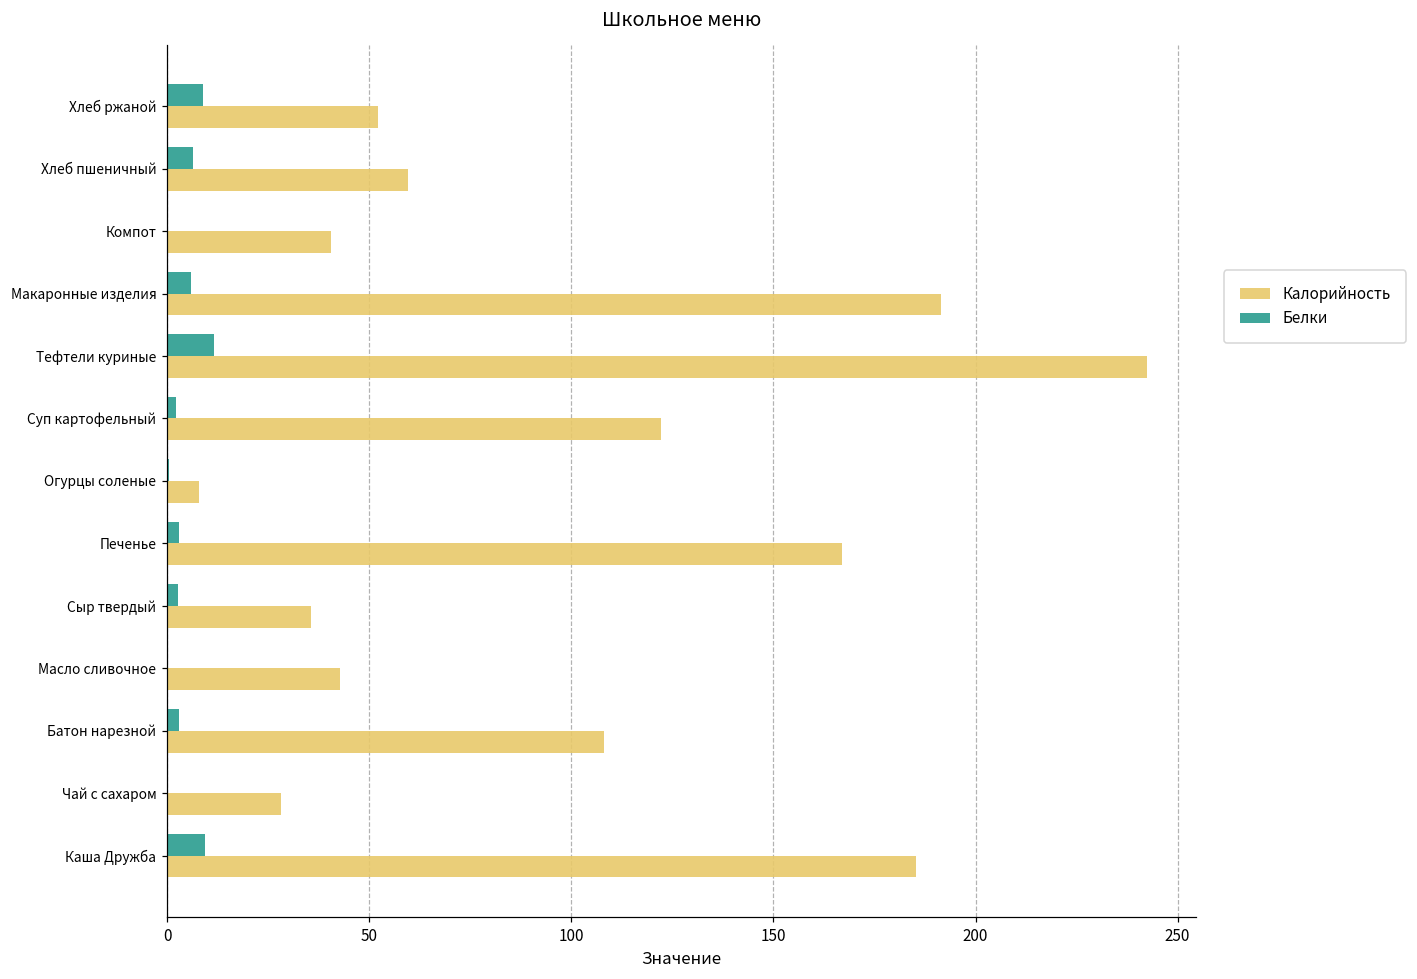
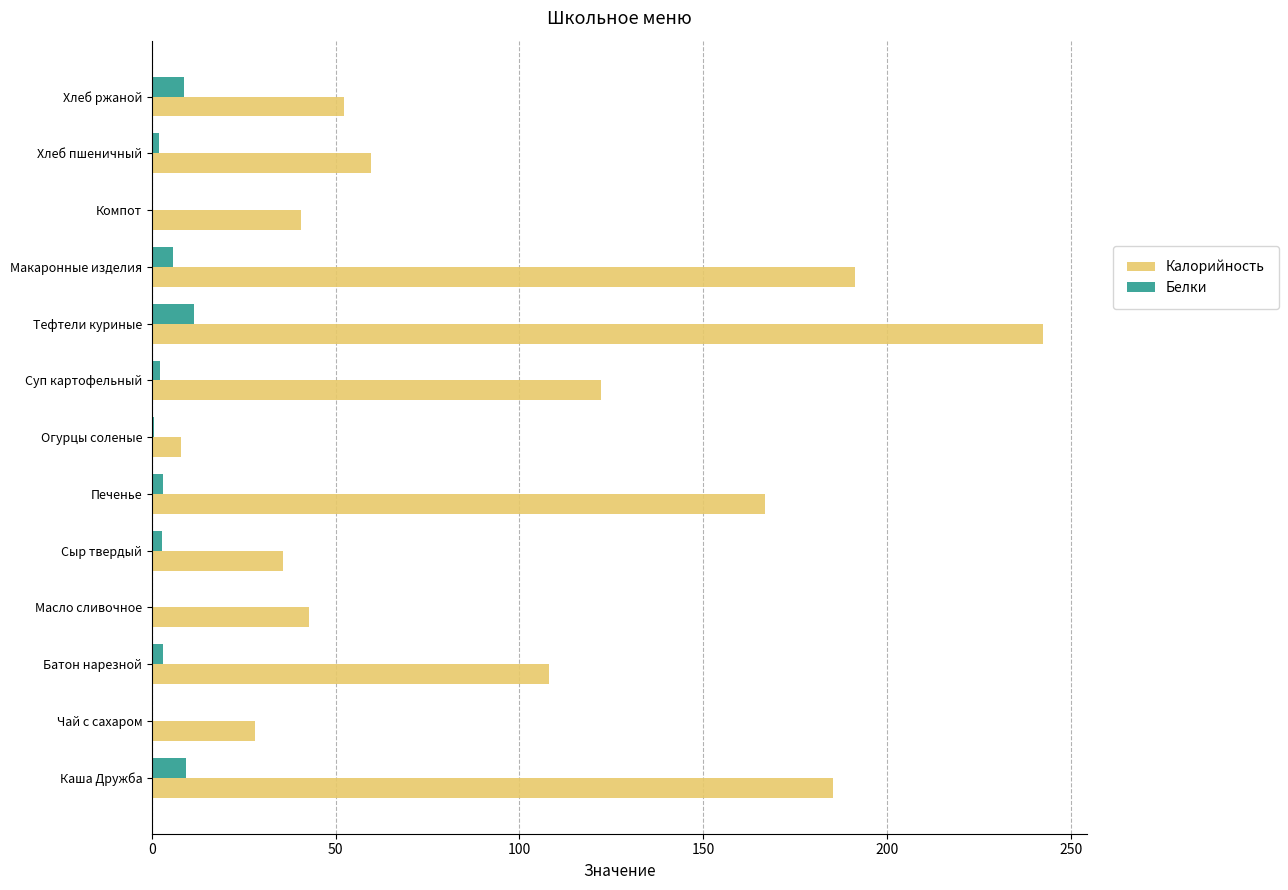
  {
    "Калорийность": {
      "Хлеб ржаной": 52,
      "Хлеб пшеничный": 60,
      "Компот": 40,
      "Макаронные изделия": 191,
      "Тефтели куриные": 242,
      "Суп картофельный": 122,
      "Огурцы соленые": 8,
      "Печенье": 167,
      "Сыр твердый": 36,
      "Масло сливочное": 43,
      "Батон нарезной": 108,
      "Чай с сахаром": 28,
      "Каша Дружба": 185
    },
    "Белки": {
      "Хлеб ржаной": 9,
-     "Хлеб пшеничный": 6,
+     "Хлеб пшеничный": 2,
      "Макаронные изделия": 6,
      "Тефтели куриные": 12,
      "Суп картофельный": 2,
      "Печенье": 3,
      "Сыр твердый": 3,
      "Батон нарезной": 3,
      "Каша Дружба": 9
    }
  }
